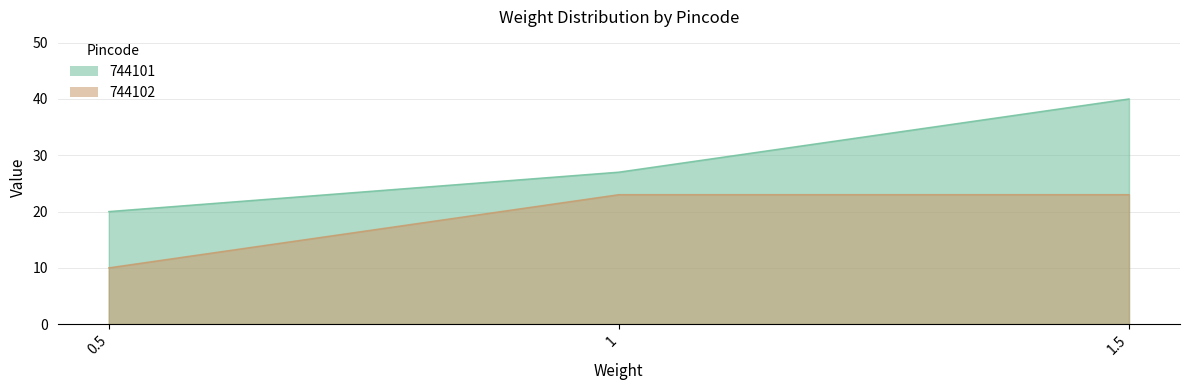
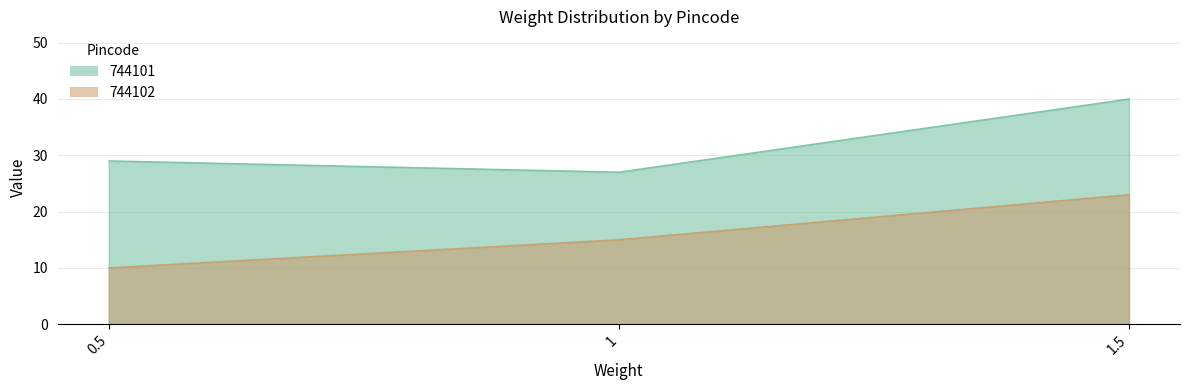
  {
    "744101": {
-     "0.5": 20,
+     "0.5": 29,
      "1": 27,
      "1.5": 40
    },
    "744102": {
      "0.5": 10,
-     "1": 23,
+     "1": 15,
      "1.5": 23
    }
  }
